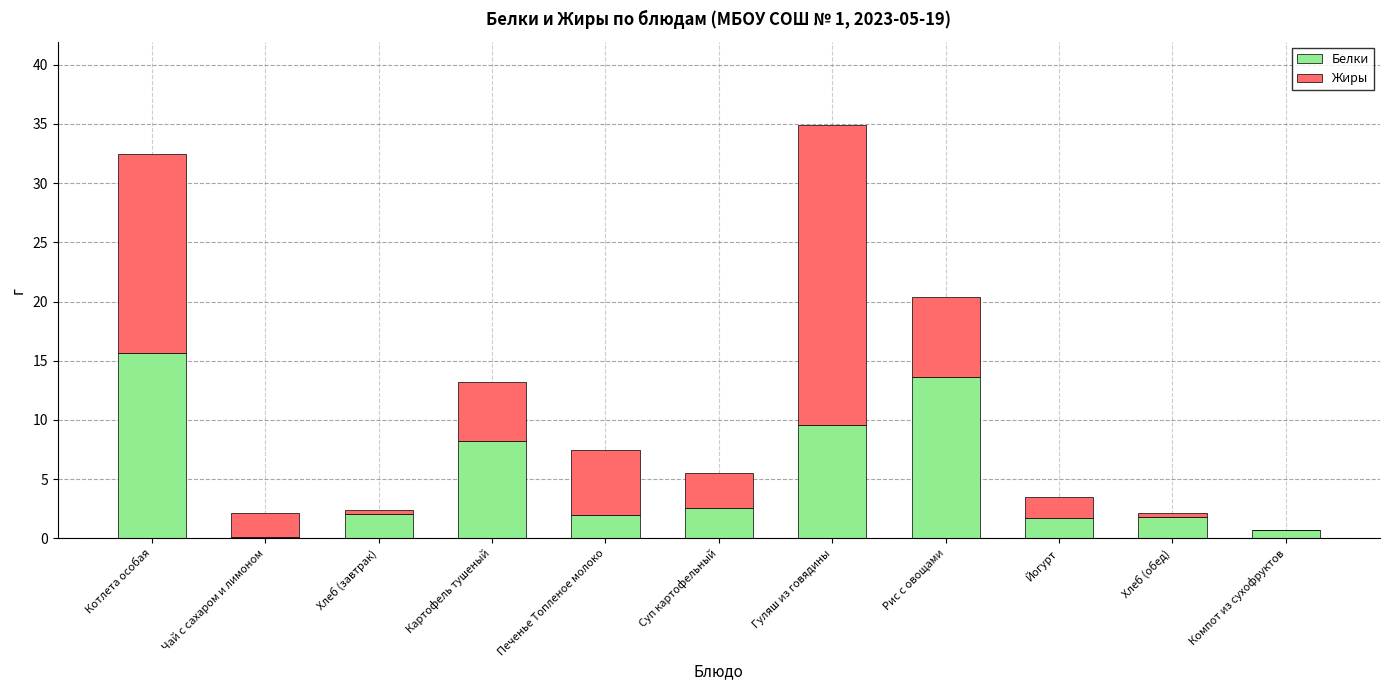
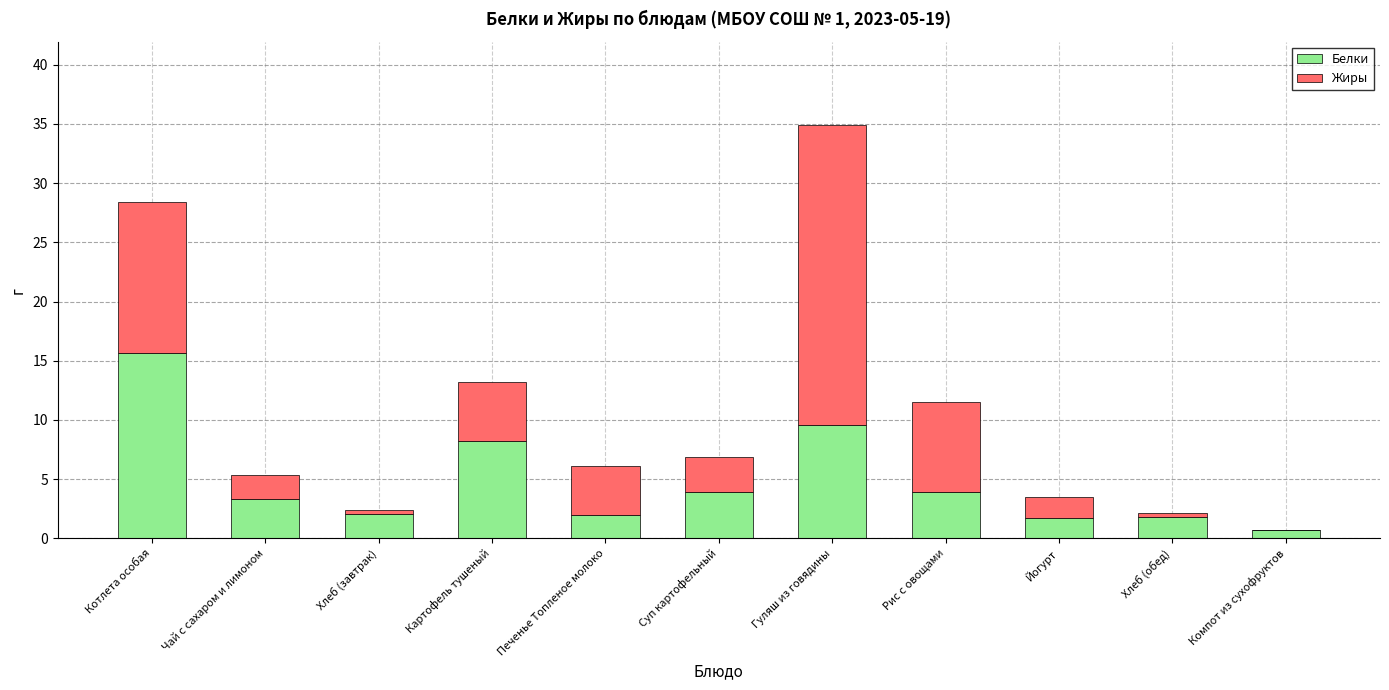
  {
    "Белки": {
      "Котлета особая": 15.7,
-     "Чай с сахаром и лимоном": 0.1,
+     "Чай с сахаром и лимоном": 3.3,
      "Хлеб (завтрак)": 2.1,
      "Картофель тушеный": 8.3,
      "Печенье Топленое молоко": 2.0,
-     "Суп картофельный": 2.5,
+     "Суп картофельный": 3.9,
      "Гуляш из говядины": 9.6,
-     "Рис с овощами": 13.6,
+     "Рис с овощами": 3.9,
      "Йогурт": 1.7,
      "Хлеб (обед)": 1.8,
      "Компот из сухофруктов": 0.7
    },
    "Жиры": {
-     "Котлета особая": 16.8,
+     "Котлета особая": 12.8,
      "Чай с сахаром и лимоном": 2.1,
      "Хлеб (завтрак)": 0.3,
      "Картофель тушеный": 4.9,
-     "Печенье Топленое молоко": 5.5,
+     "Печенье Топленое молоко": 4.1,
      "Суп картофельный": 3.0,
      "Гуляш из говядины": 25.4,
-     "Рис с овощами": 6.8,
+     "Рис с овощами": 7.6,
      "Йогурт": 1.8,
      "Хлеб (обед)": 0.3,
      "Компот из сухофруктов": 0.0
    }
  }
